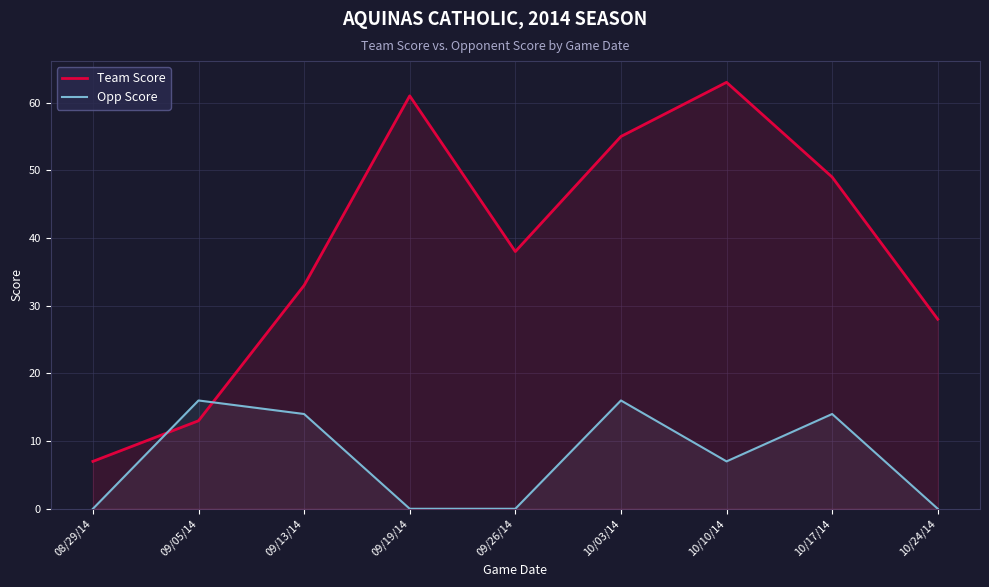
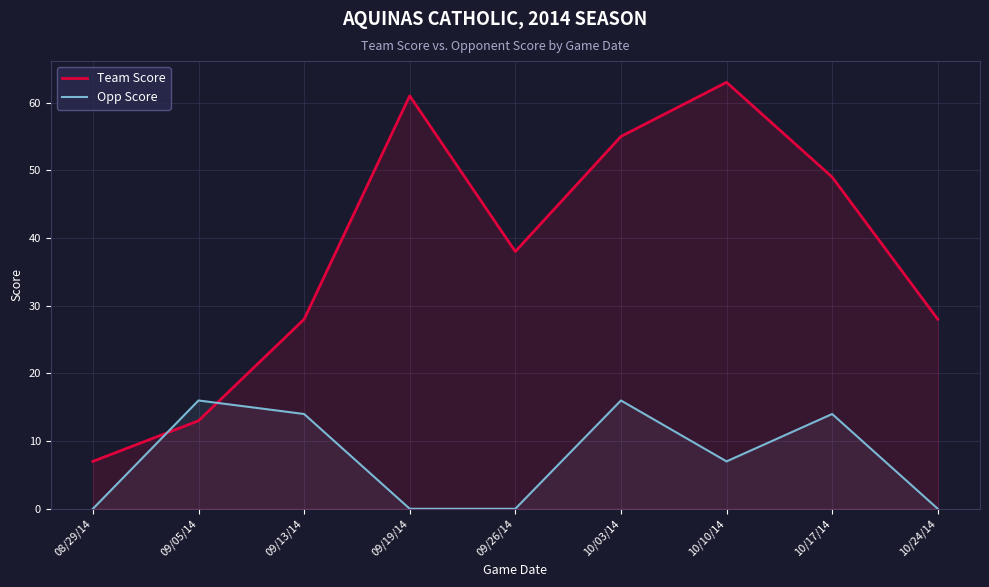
  {
    "Team Score": {
      "08/29/14": 7,
      "09/05/14": 13,
-     "09/13/14": 33,
+     "09/13/14": 28,
      "09/19/14": 61,
      "09/26/14": 38,
      "10/03/14": 55,
      "10/10/14": 63,
      "10/17/14": 49,
      "10/24/14": 28
    },
    "Opp Score": {
      "08/29/14": 0,
      "09/05/14": 16,
      "09/13/14": 14,
      "09/19/14": 0,
      "09/26/14": 0,
      "10/03/14": 16,
      "10/10/14": 7,
      "10/17/14": 14,
      "10/24/14": 0
    }
  }
